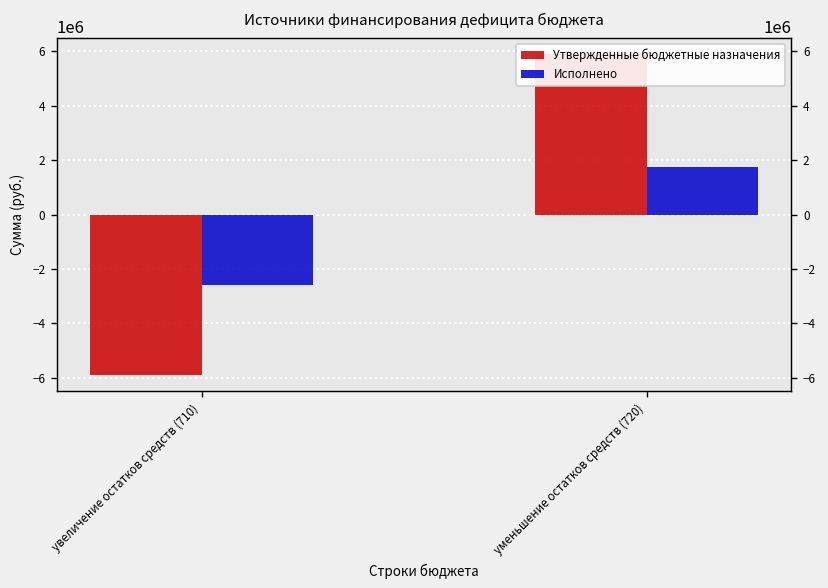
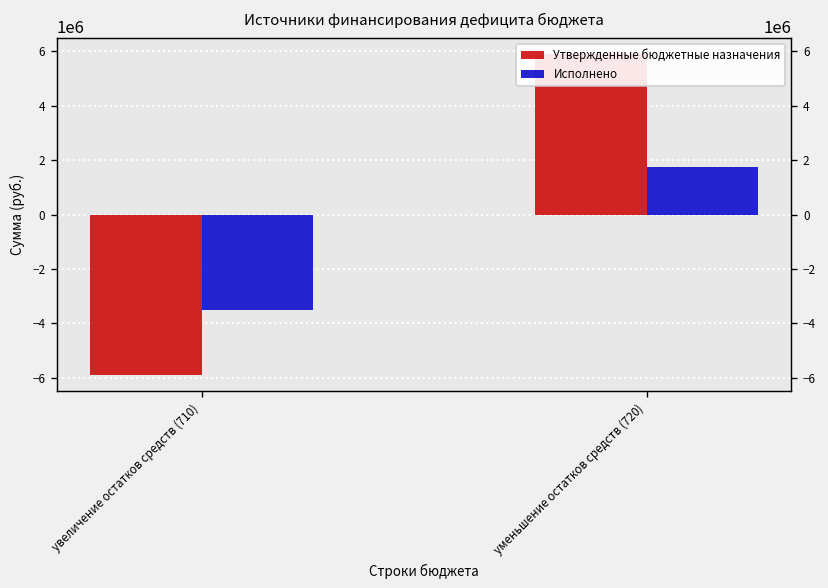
  {
    "Утвержденные бюджетные назначения": {
      "увеличение остатков средств (710)": -5900000
    },
    "Исполнено": {
-     "увеличение остатков средств (710)": -2600000,
+     "увеличение остатков средств (710)": -3500000,
      "уменьшение остатков средств (720)": 1700000
    }
  }
